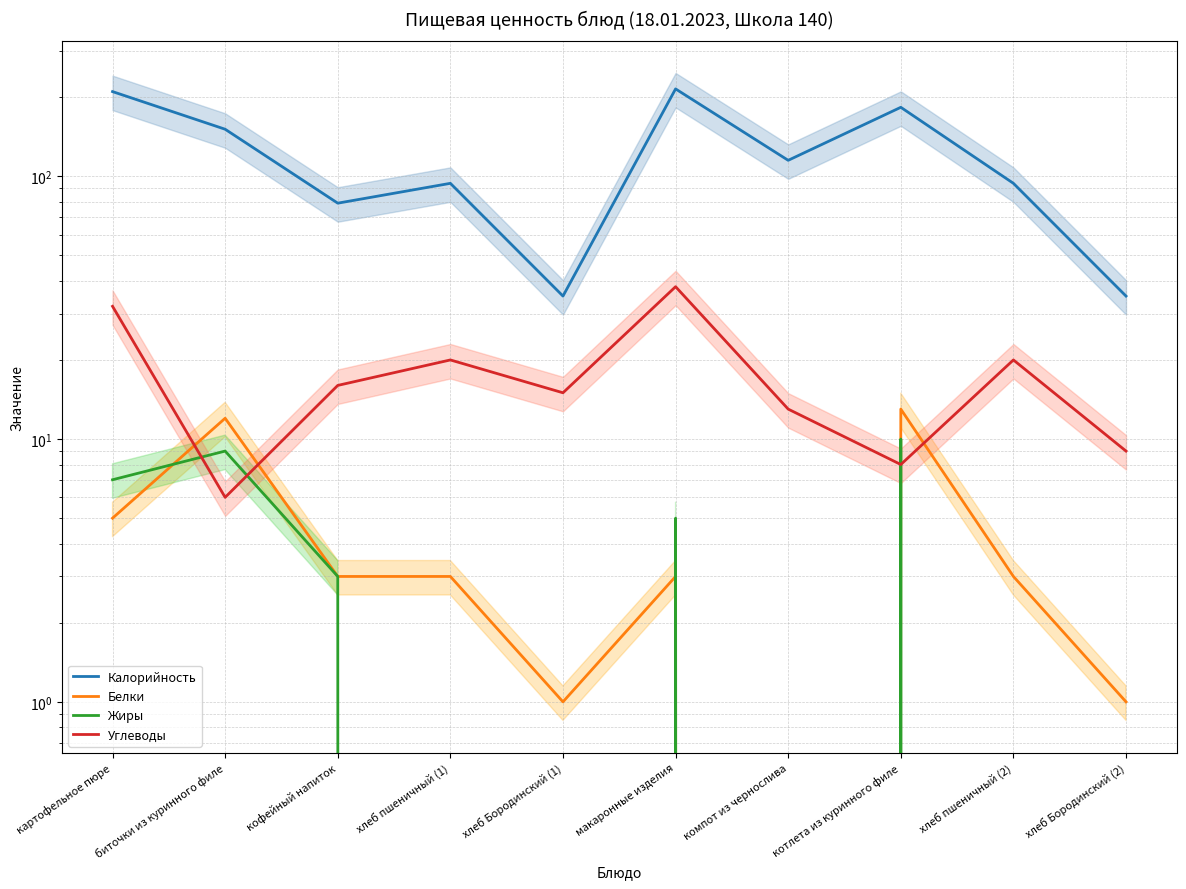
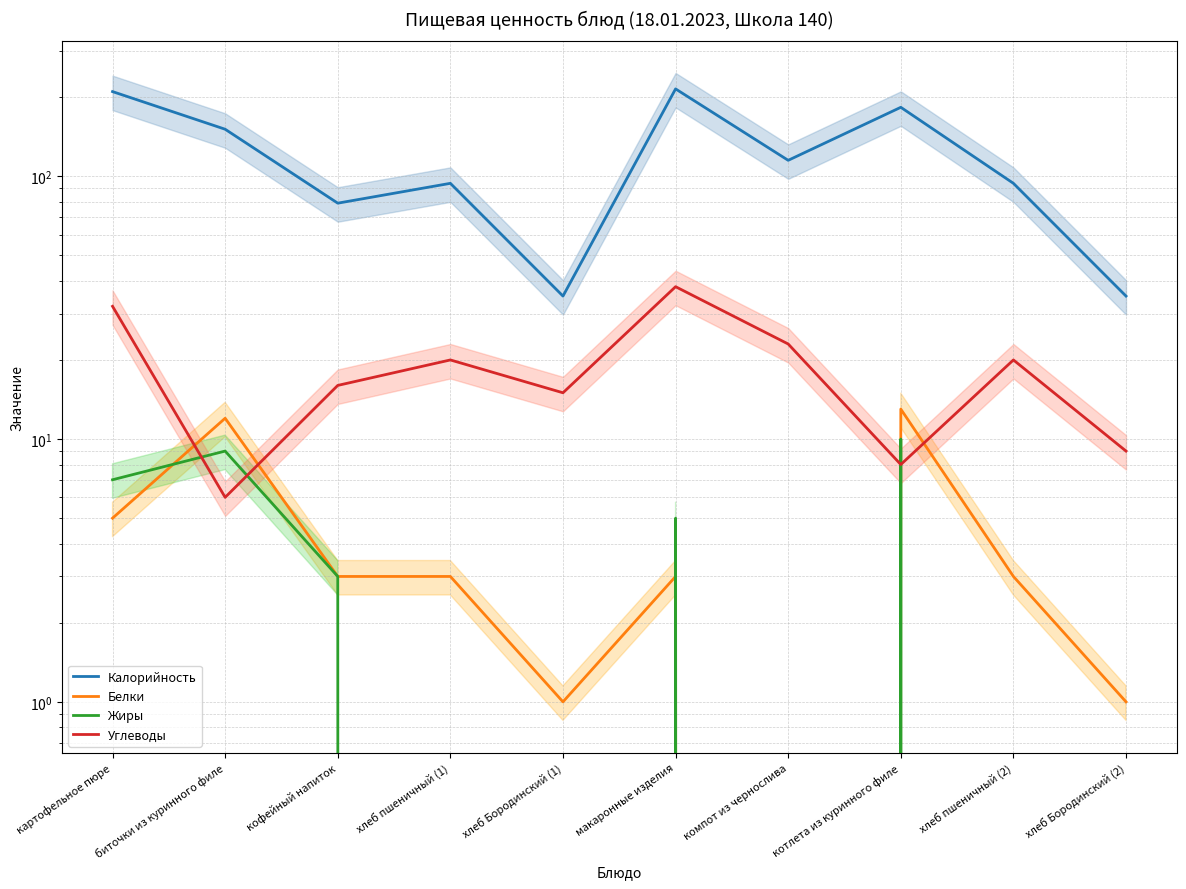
  {
    "Углеводы": {
      "картофельное пюре": 32,
      "биточки из куринного филе": 6,
      "кофейный напиток": 16,
      "хлеб пшеничный (1)": 20,
      "хлеб Бородинский (1)": 15,
      "макаронные изделия": 38,
-     "компот из чернослива": 13,
+     "компот из чернослива": 23,
      "котлета из куринного филе": 8,
      "хлеб пшеничный (2)": 20,
      "хлеб Бородинский (2)": 9
    }
  }
